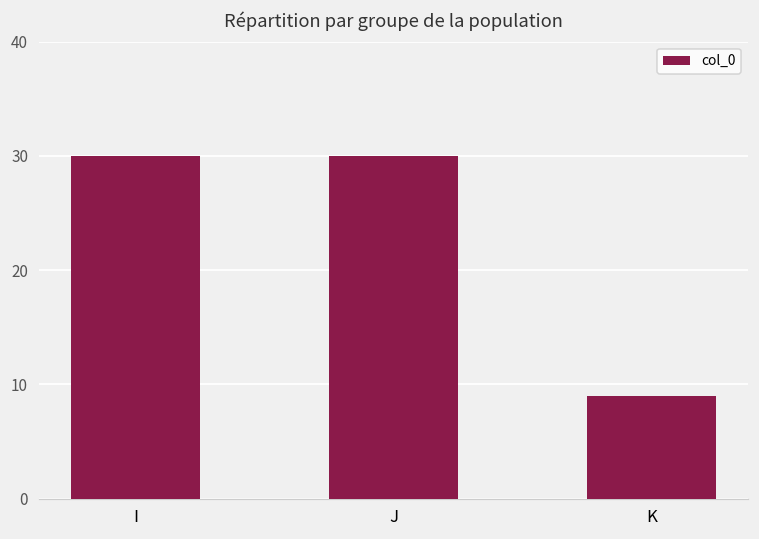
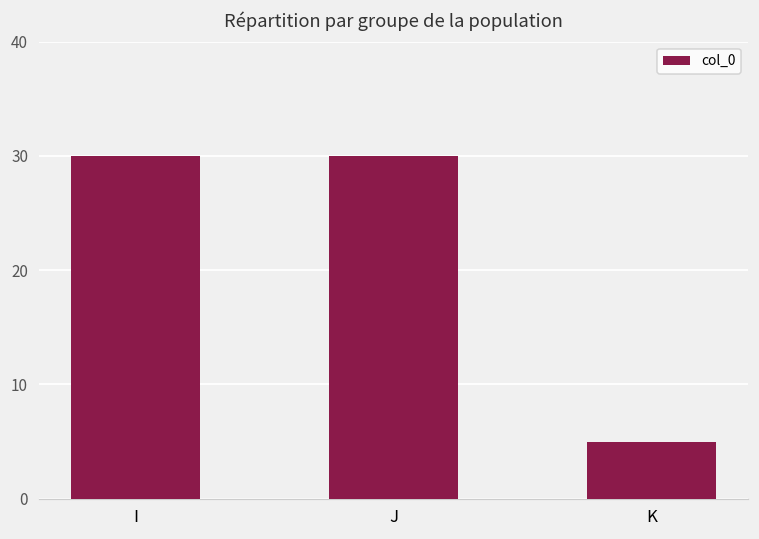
  {
    "I": 30,
    "J": 30,
-   "K": 9
+   "K": 5
  }
